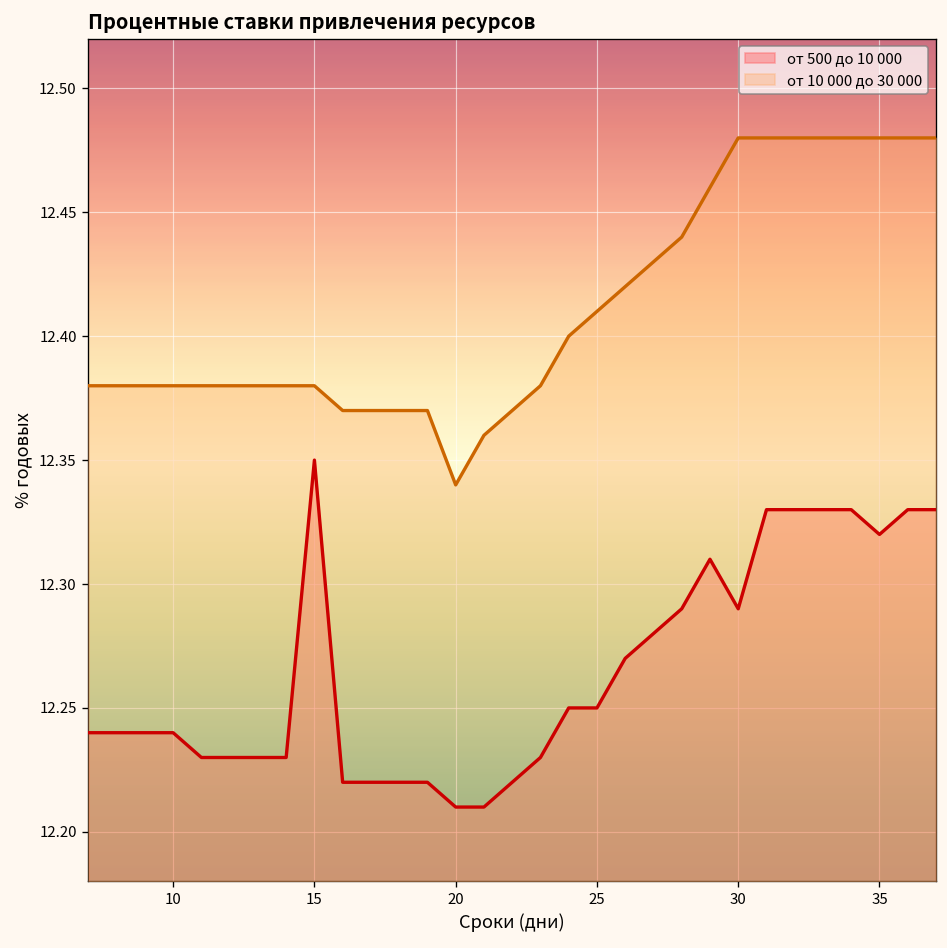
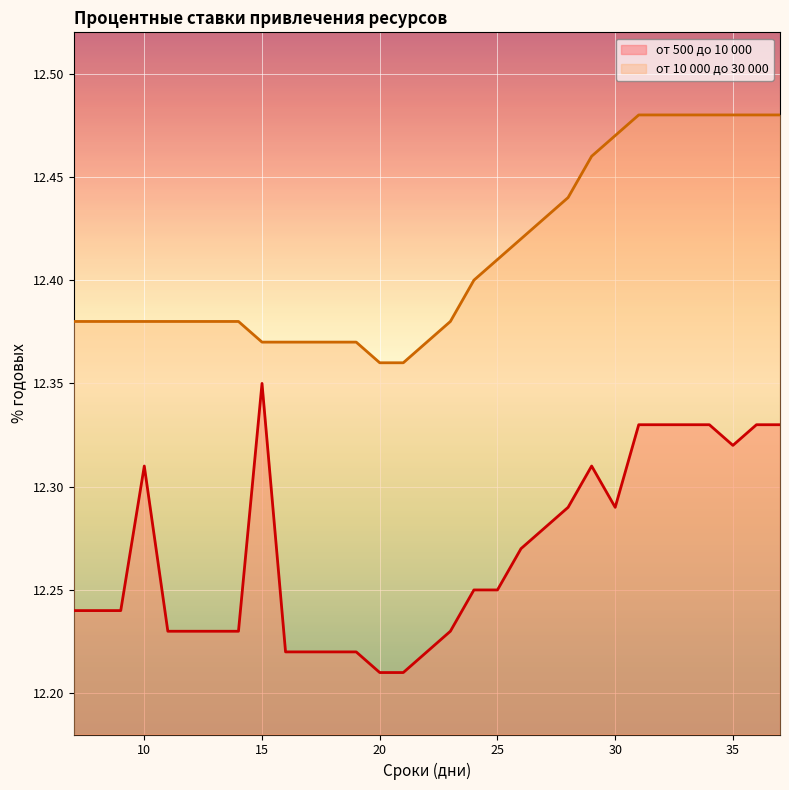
  {
    "от 500 до 10 000": {
-     "10": 12.24,
+     "10": 12.31,
      "15": 12.35,
      "20": 12.21,
      "25": 12.25,
      "30": 12.29,
      "35": 12.32
    },
    "от 10 000 до 30 000": {
      "10": 12.38,
-     "15": 12.38,
-     "20": 12.34,
+     "15": 12.37,
+     "20": 12.36,
      "25": 12.41,
-     "30": 12.48,
+     "30": 12.47,
      "35": 12.48
    }
  }
